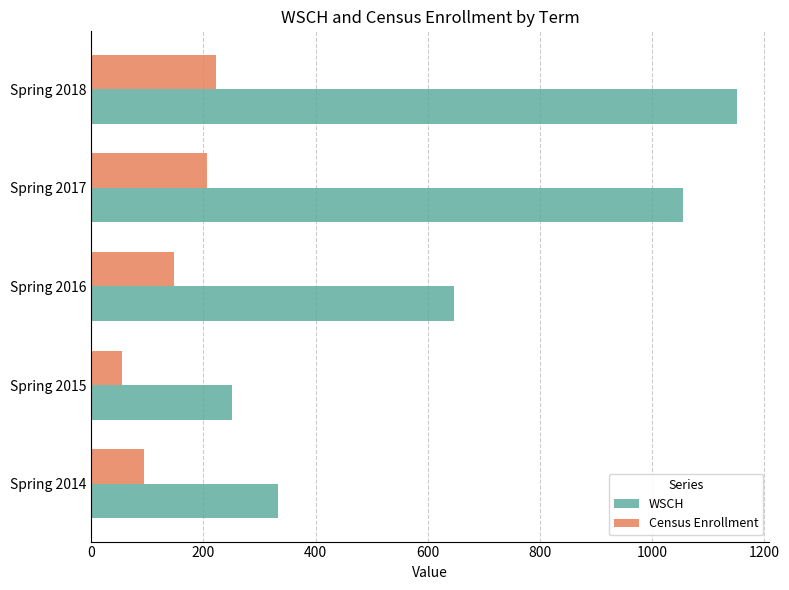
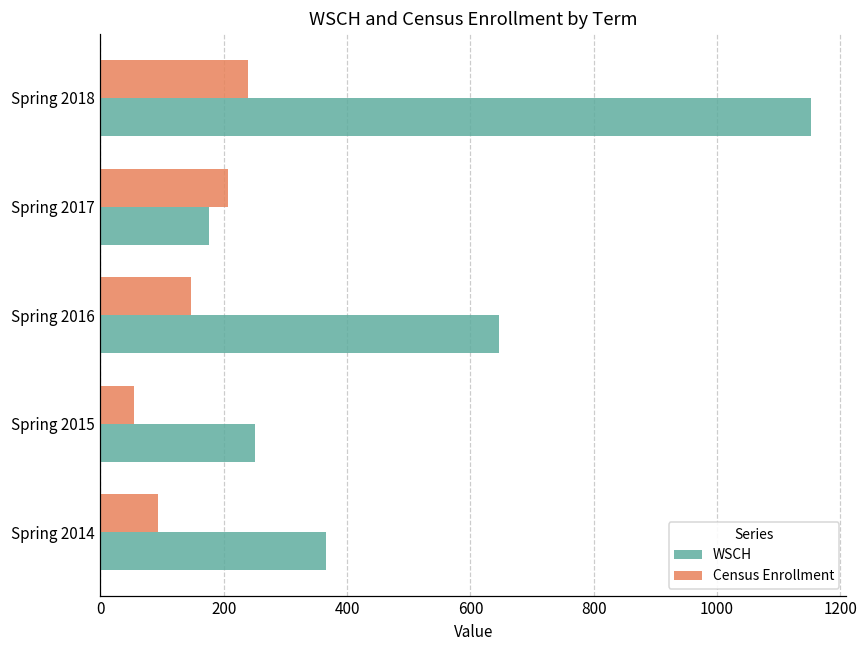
  {
    "WSCH": {
      "Spring 2018": 1150,
-     "Spring 2017": 1060,
+     "Spring 2017": 180,
      "Spring 2016": 650,
      "Spring 2015": 250,
-     "Spring 2014": 330
+     "Spring 2014": 370
    },
    "Census Enrollment": {
-     "Spring 2018": 220,
+     "Spring 2018": 240,
      "Spring 2017": 210,
      "Spring 2016": 150,
      "Spring 2015": 50,
      "Spring 2014": 90
    }
  }
